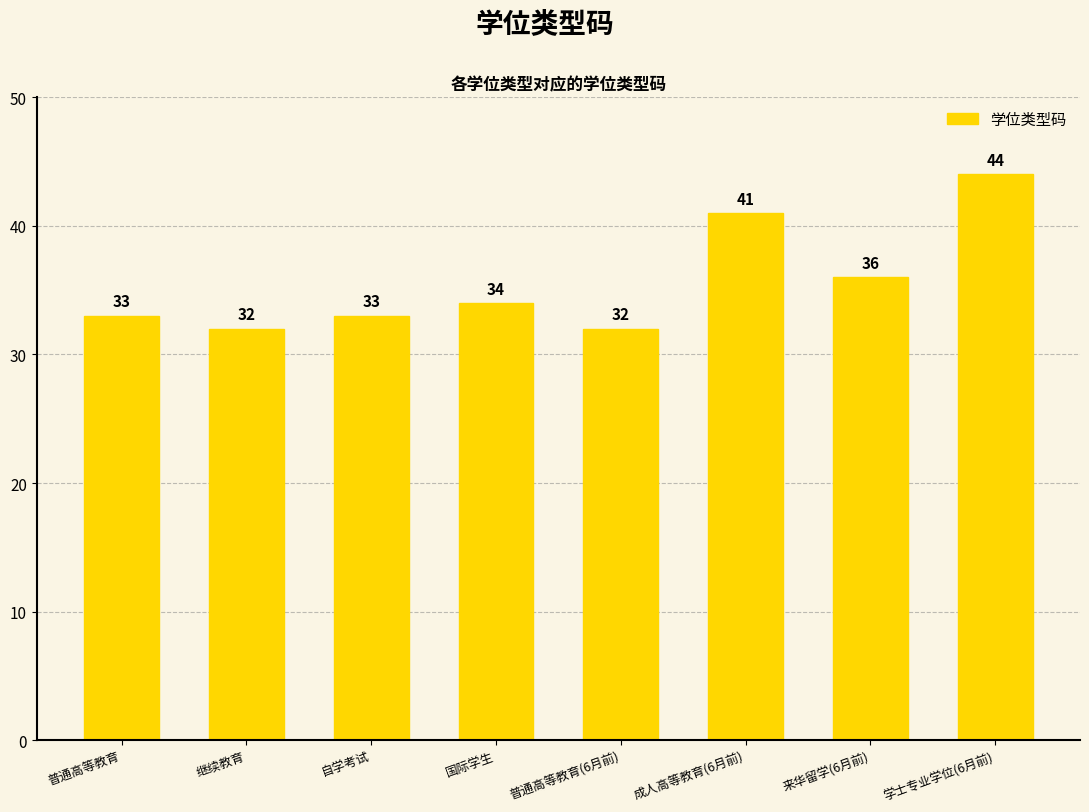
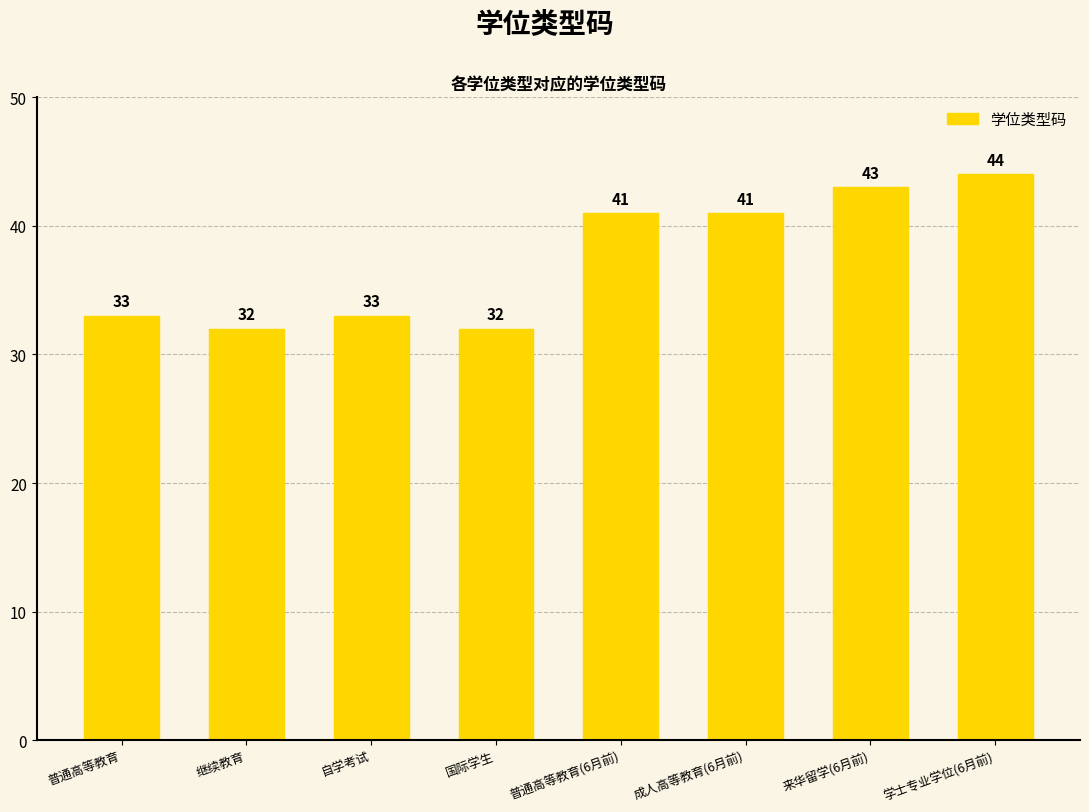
  {
    "普通高等教育": 33,
    "继续教育": 32,
    "自学考试": 33,
-   "国际学生": 34,
-   "普通高等教育(6月前)": 32,
+   "国际学生": 32,
+   "普通高等教育(6月前)": 41,
    "成人高等教育(6月前)": 41,
-   "来华留学(6月前)": 36,
+   "来华留学(6月前)": 43,
    "学士专业学位(6月前)": 44
  }
